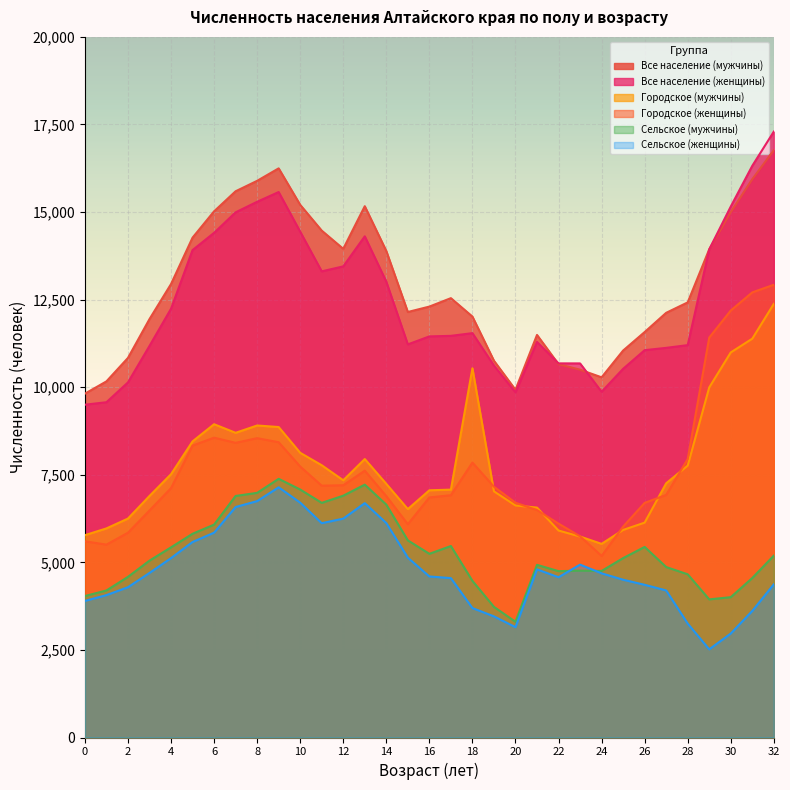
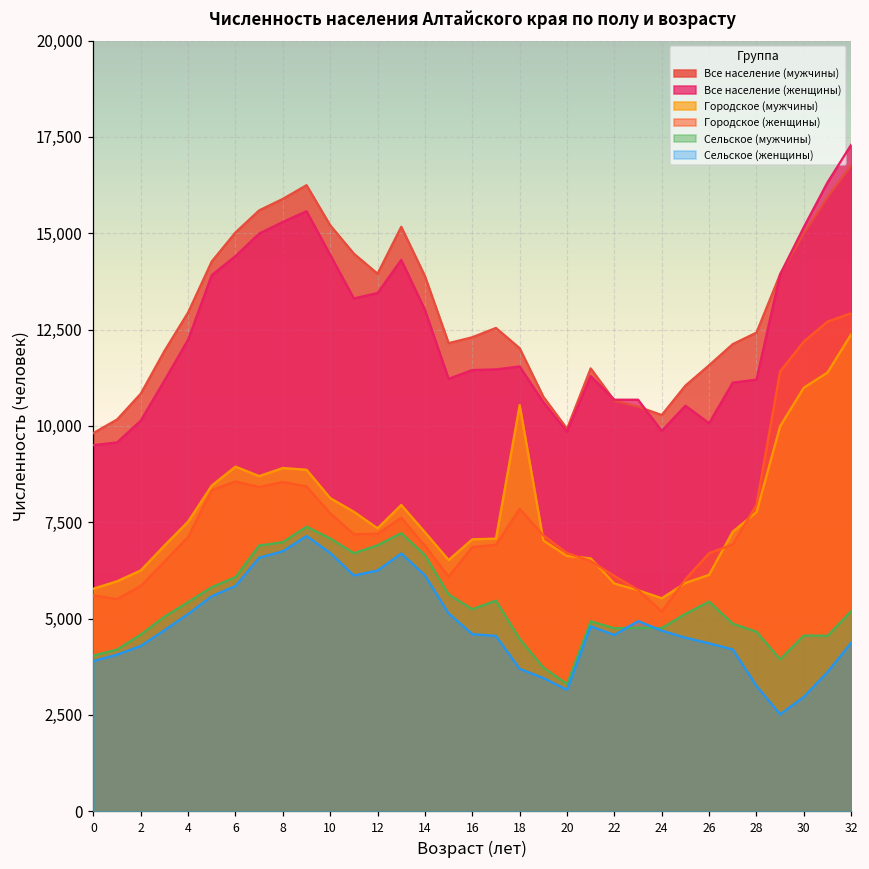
  {
    "Все население (женщины)": {
      "0": "9,500",
      "2": "10,100",
      "4": "12,200",
      "6": "14,400",
      "8": "15,300",
      "10": "14,400",
      "12": "13,400",
      "14": "13,000",
      "16": "11,500",
      "18": "11,500",
      "20": "9,900",
      "24": "9,900",
-     "26": "11,100",
+     "26": "10,100",
      "28": "11,200",
      "30": "15,200",
      "32": "17,300"
    },
    "Городское (мужчины)": {
      "0": "5,800",
      "2": "6,300",
      "4": "7,500",
      "6": "8,900",
      "8": "8,900",
      "10": "8,100",
      "12": "7,300",
      "14": "7,200",
      "16": "7,100",
      "18": "10,500",
      "20": "6,600",
      "22": "5,900",
      "24": "5,500",
      "26": "6,100",
      "28": "7,800",
      "30": "11,000",
      "32": "12,400"
    },
    "Сельское (мужчины)": {
      "0": "4,000",
      "2": "4,600",
      "4": "5,400",
      "6": "6,100",
      "8": "7,000",
      "10": "7,100",
      "12": "6,900",
      "14": "6,600",
      "16": "5,200",
      "18": "4,500",
      "20": "3,300",
      "22": "4,700",
      "26": "5,400",
      "28": "4,700",
-     "30": "4,000",
+     "30": "4,600",
      "32": "5,200"
    },
    "Сельское (женщины)": {
      "0": "3,900",
      "2": "4,300",
      "4": "5,100",
      "6": "5,800",
      "8": "6,700",
      "10": "6,700",
      "12": "6,200",
      "14": "6,100",
      "16": "4,600",
      "18": "3,700",
      "20": "3,200",
      "22": "4,600",
      "26": "4,400",
      "28": "3,300",
      "30": "3,000",
      "32": "4,400"
    }
  }
